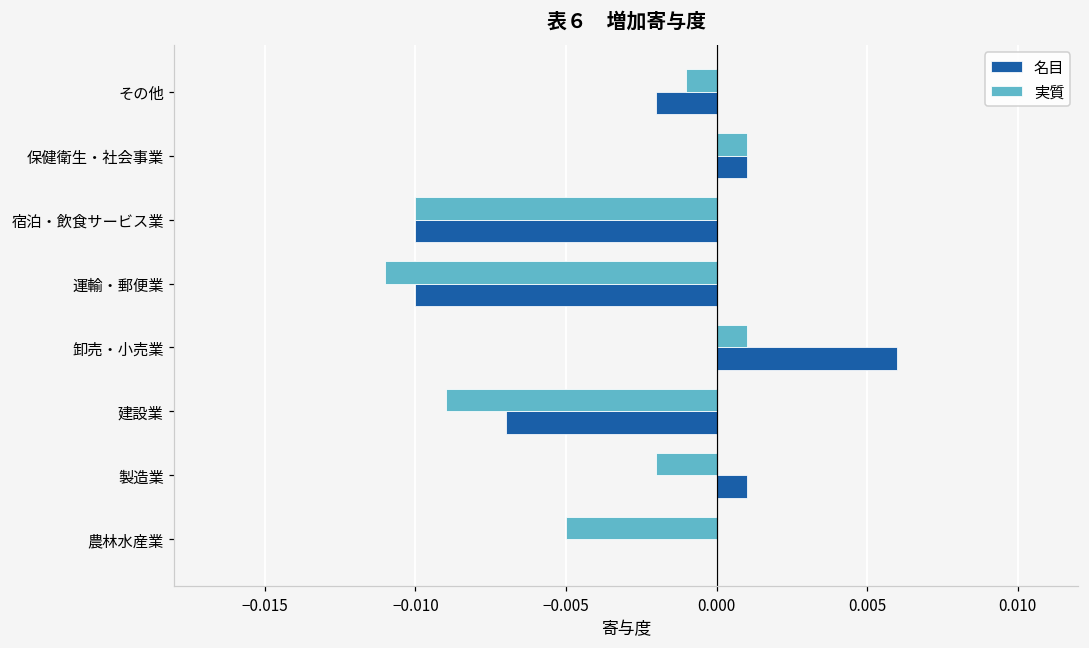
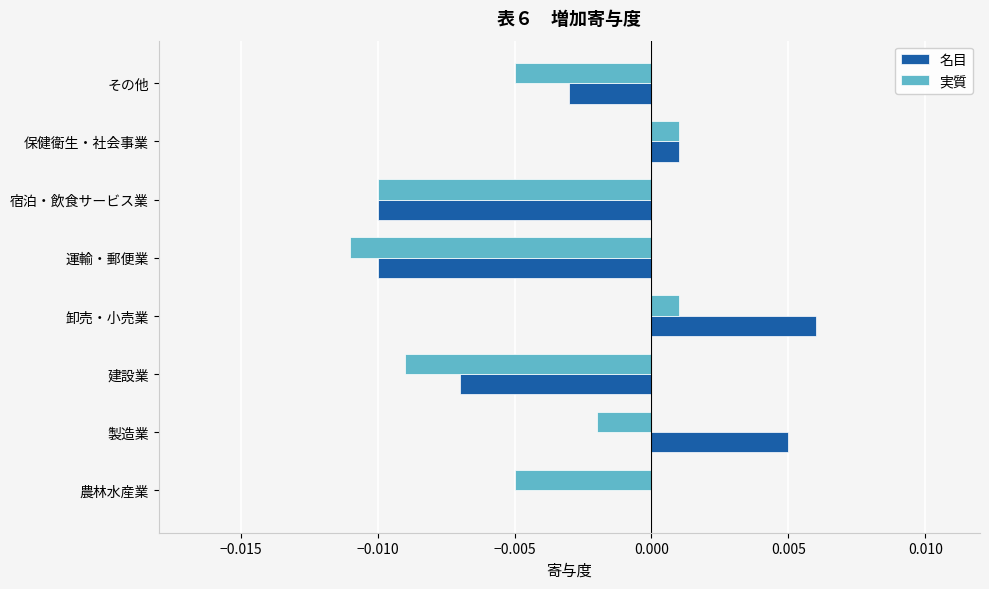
  {
    "名目": {
-     "その他": -0.002,
+     "その他": -0.003,
      "保健衛生・社会事業": 0.001,
      "宿泊・飲食サービス業": -0.010,
      "運輸・郵便業": -0.010,
      "卸売・小売業": 0.006,
      "建設業": -0.007,
-     "製造業": 0.001,
+     "製造業": 0.005,
      "農林水産業": 0.000
    },
    "実質": {
-     "その他": -0.001,
+     "その他": -0.005,
      "保健衛生・社会事業": 0.001,
      "宿泊・飲食サービス業": -0.010,
      "運輸・郵便業": -0.011,
      "卸売・小売業": 0.001,
      "建設業": -0.009,
      "製造業": -0.002,
      "農林水産業": -0.005
    }
  }
